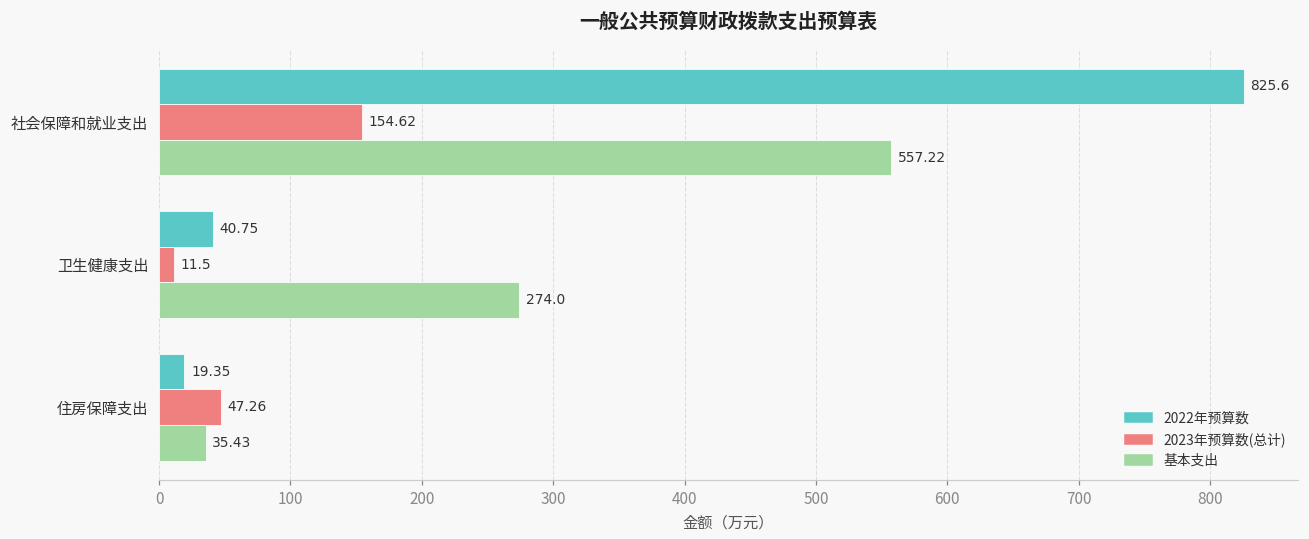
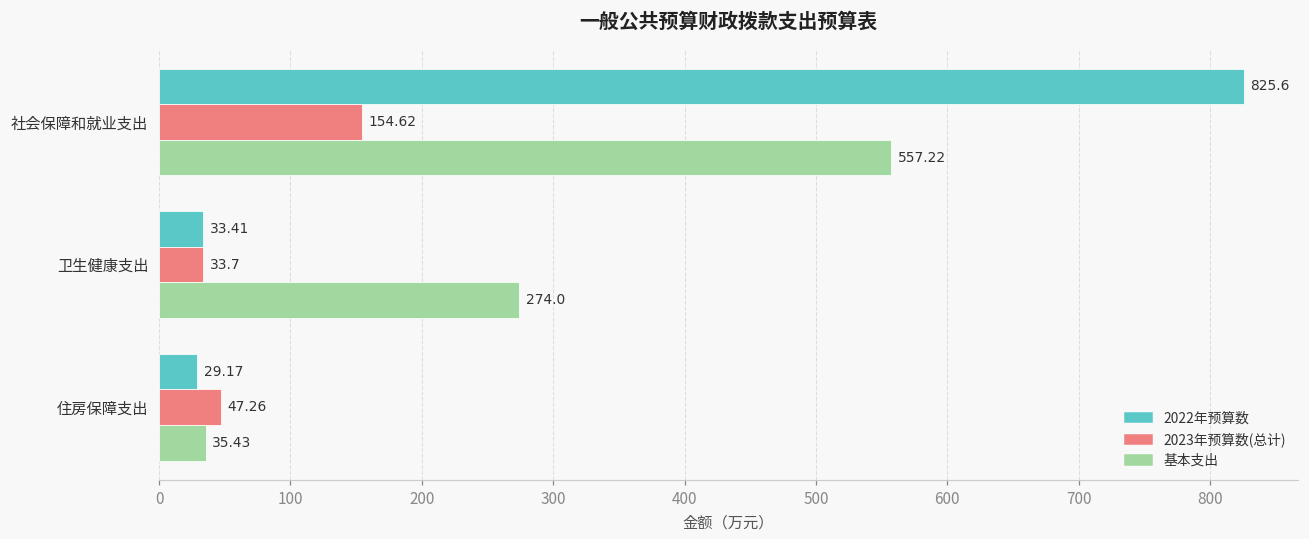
  {
    "2022年预算数": {
      "社会保障和就业支出": 825.6,
-     "卫生健康支出": 40.75,
-     "住房保障支出": 19.35
+     "卫生健康支出": 33.41,
+     "住房保障支出": 29.17
    },
    "2023年预算数(总计)": {
      "社会保障和就业支出": 154.62,
-     "卫生健康支出": 11.5,
+     "卫生健康支出": 33.7,
      "住房保障支出": 47.26
    },
    "基本支出": {
      "社会保障和就业支出": 557.22,
      "卫生健康支出": 274.0,
      "住房保障支出": 35.43
    }
  }
